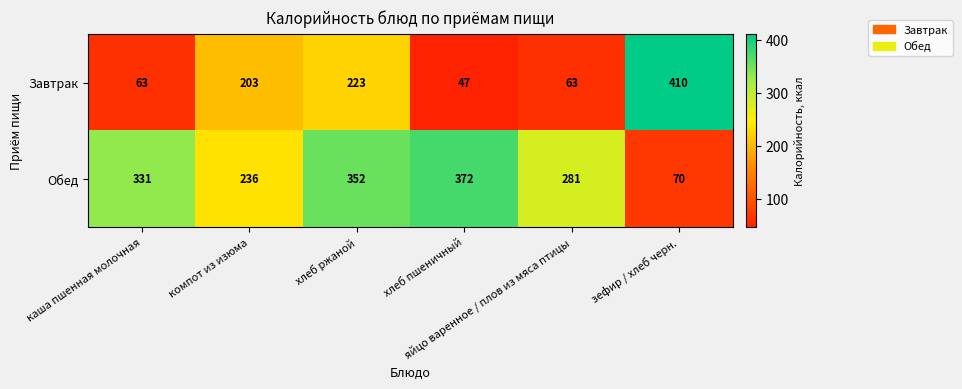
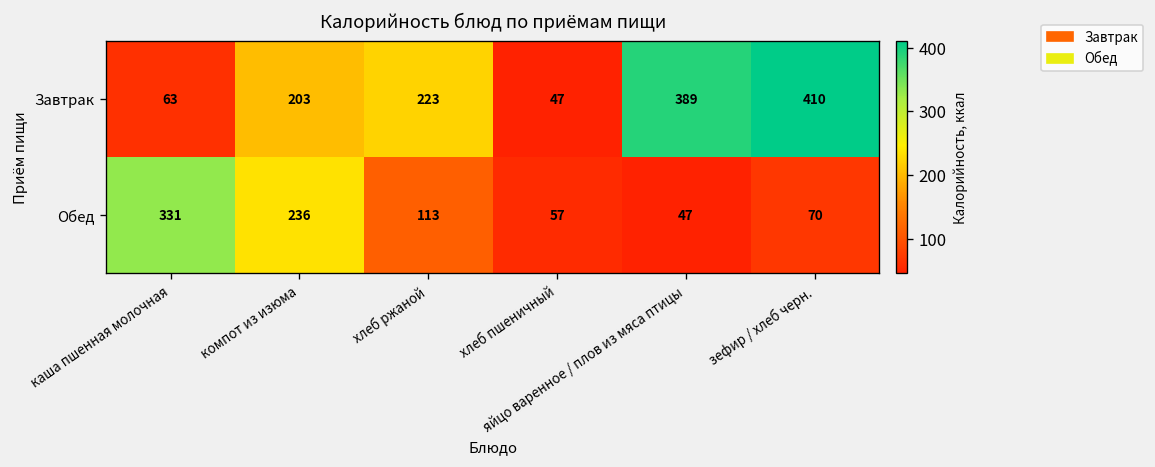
  {
    "Завтрак": {
      "каша пшенная молочная": 63,
      "компот из изюма": 203,
      "хлеб ржаной": 223,
      "хлеб пшеничный": 47,
-     "яйцо варенное / плов из мяса птицы": 63,
+     "яйцо варенное / плов из мяса птицы": 389,
      "зефир / хлеб черн.": 410
    },
    "Обед": {
      "каша пшенная молочная": 331,
      "компот из изюма": 236,
-     "хлеб ржаной": 352,
-     "хлеб пшеничный": 372,
-     "яйцо варенное / плов из мяса птицы": 281,
+     "хлеб ржаной": 113,
+     "хлеб пшеничный": 57,
+     "яйцо варенное / плов из мяса птицы": 47,
      "зефир / хлеб черн.": 70
    }
  }
